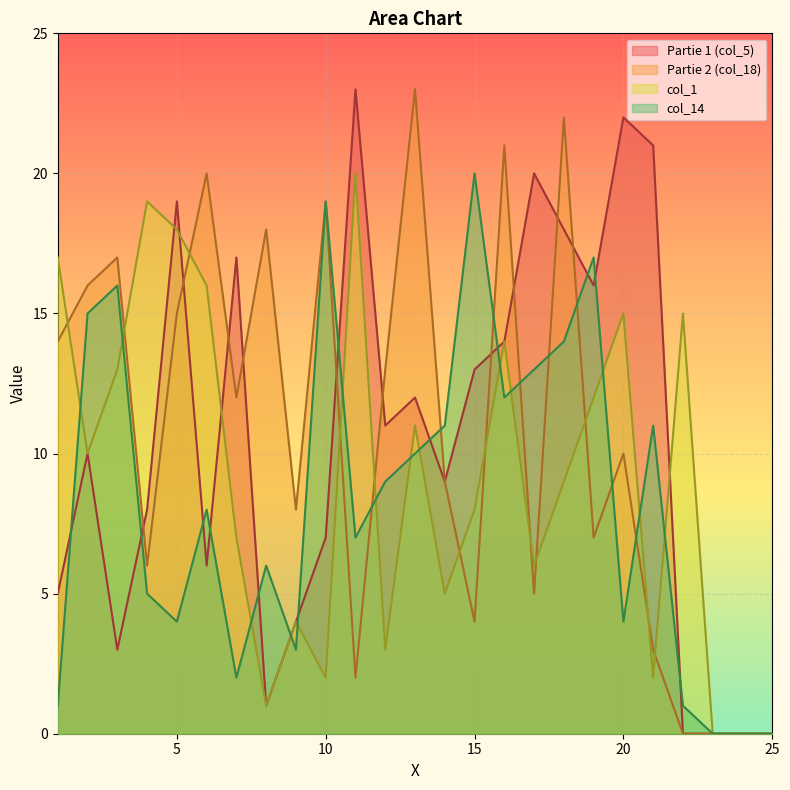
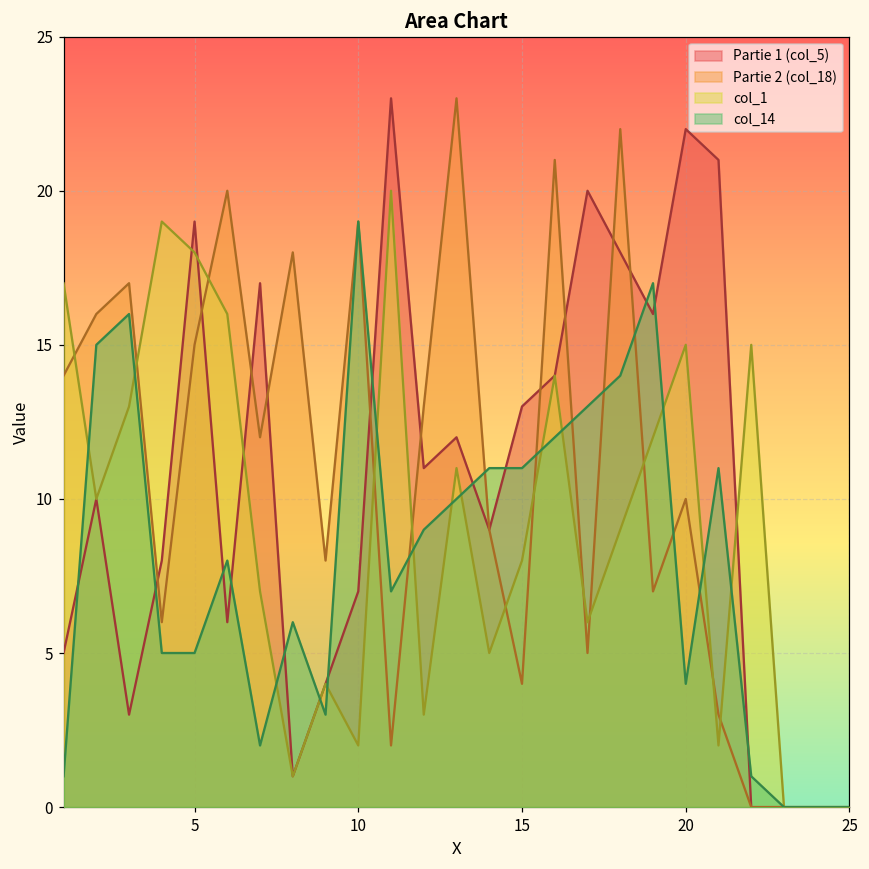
  {
    "col_14": {
-     "5": 4,
-     "15": 20,
+     "5": 5,
+     "15": 11,
      "20": 4
    }
  }
